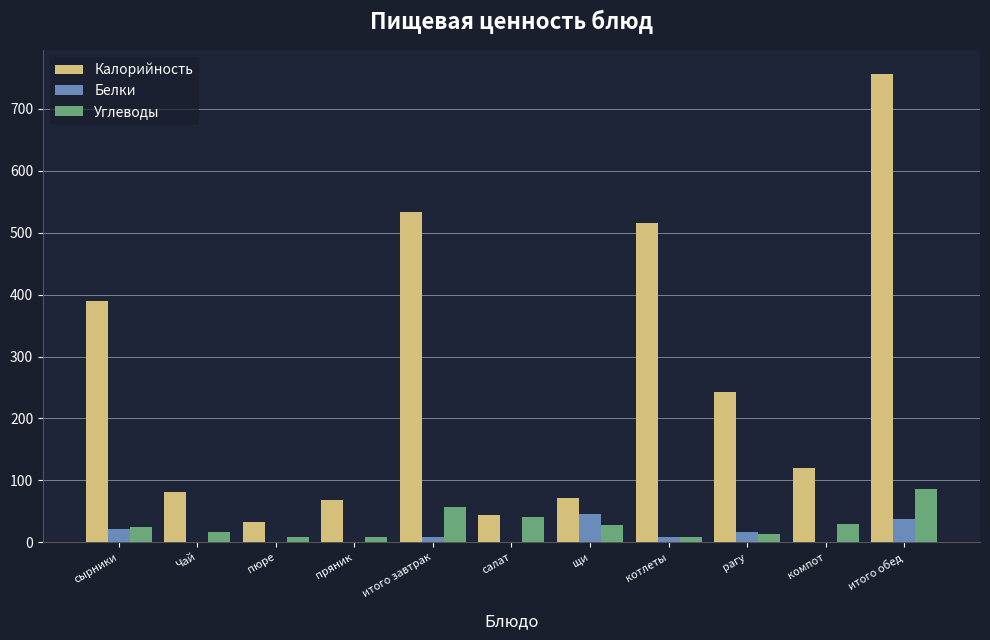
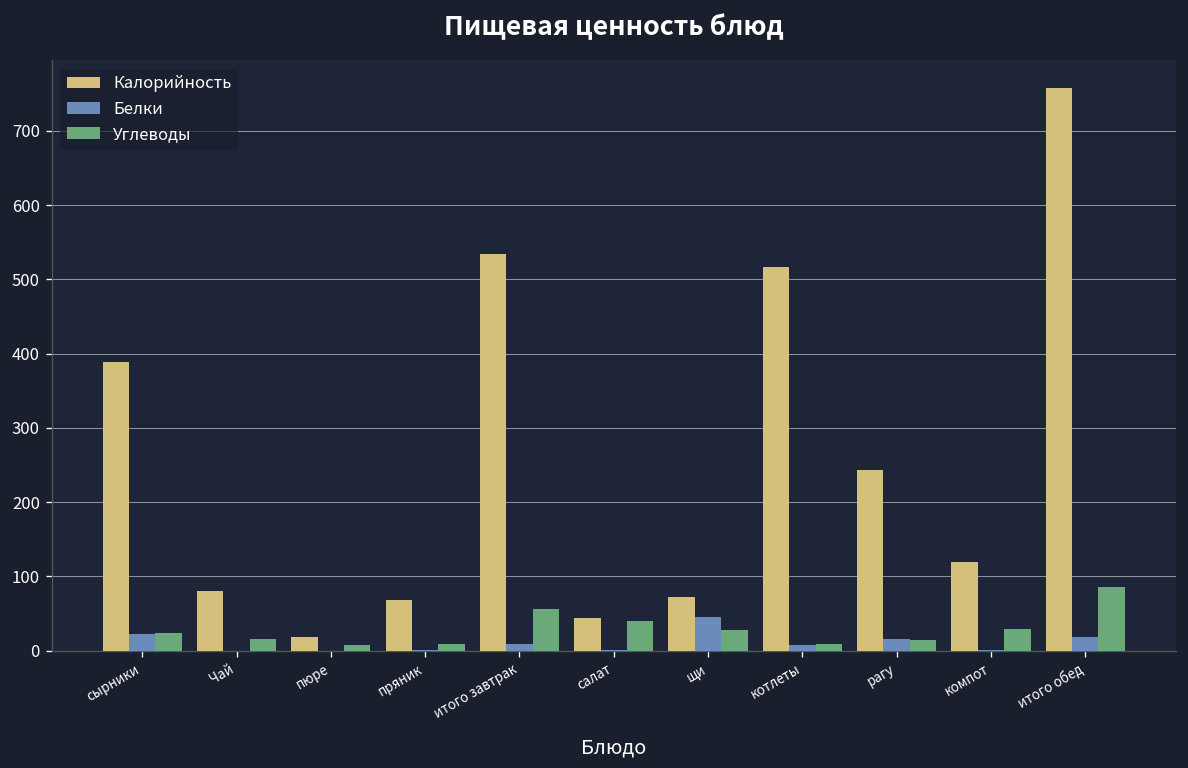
  {
    "Калорийность": {
      "сырники": 390,
      "Чай": 80,
-     "пюре": 30,
+     "пюре": 20,
      "пряник": 70,
      "итого завтрак": 530,
      "салат": 40,
      "щи": 70,
      "котлеты": 520,
      "рагу": 240,
      "компот": 120,
      "итого обед": 760
    },
    "Белки": {
      "сырники": 20,
      "итого завтрак": 10,
      "щи": 50,
      "котлеты": 10,
      "рагу": 20,
-     "итого обед": 40
+     "итого обед": 20
    },
    "Углеводы": {
      "сырники": 20,
      "Чай": 20,
      "пюре": 10,
      "пряник": 10,
      "итого завтрак": 60,
      "салат": 40,
      "щи": 30,
      "котлеты": 10,
      "рагу": 10,
      "компот": 30,
      "итого обед": 90
    }
  }
